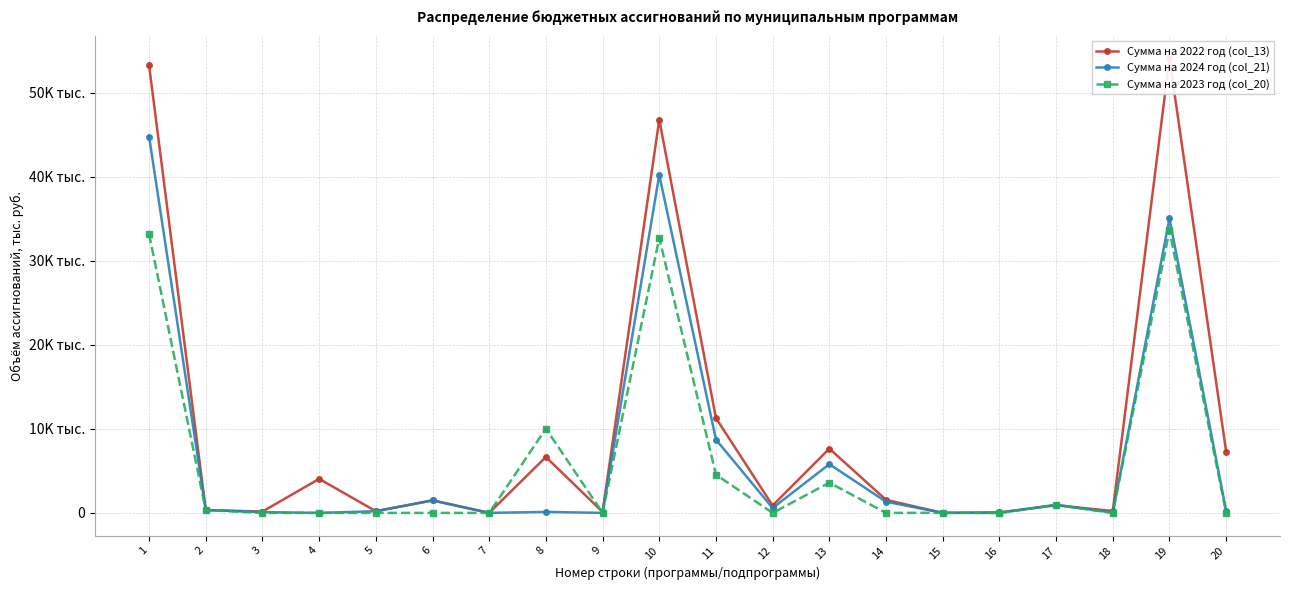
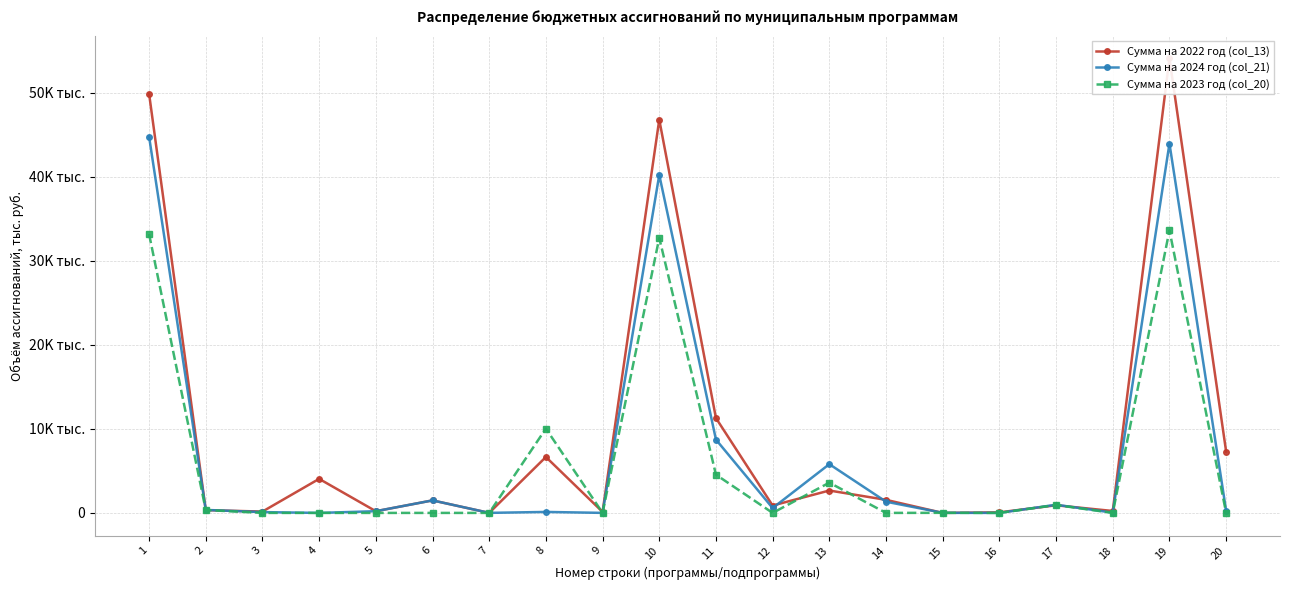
  {
    "Сумма на 2022 год (col_13)": {
-     "1": "53K тыс.",
+     "1": "50K тыс.",
      "4": "4K тыс.",
      "8": "7K тыс.",
      "10": "47K тыс.",
      "11": "11K тыс.",
      "12": "1K тыс.",
-     "13": "8K тыс.",
+     "13": "3K тыс.",
      "20": "7K тыс."
    },
    "Сумма на 2024 год (col_21)": {
      "1": "45K тыс.",
      "8": "0K тыс.",
      "10": "40K тыс.",
      "11": "9K тыс.",
      "12": "1K тыс.",
      "13": "6K тыс.",
-     "19": "35K тыс."
+     "19": "44K тыс."
    },
    "Сумма на 2023 год (col_20)": {
      "1": "33K тыс.",
      "6": "0K тыс.",
      "8": "10K тыс.",
      "10": "33K тыс.",
      "11": "5K тыс.",
      "12": "0K тыс.",
      "13": "4K тыс.",
      "14": "0K тыс.",
      "19": "34K тыс."
    }
  }
